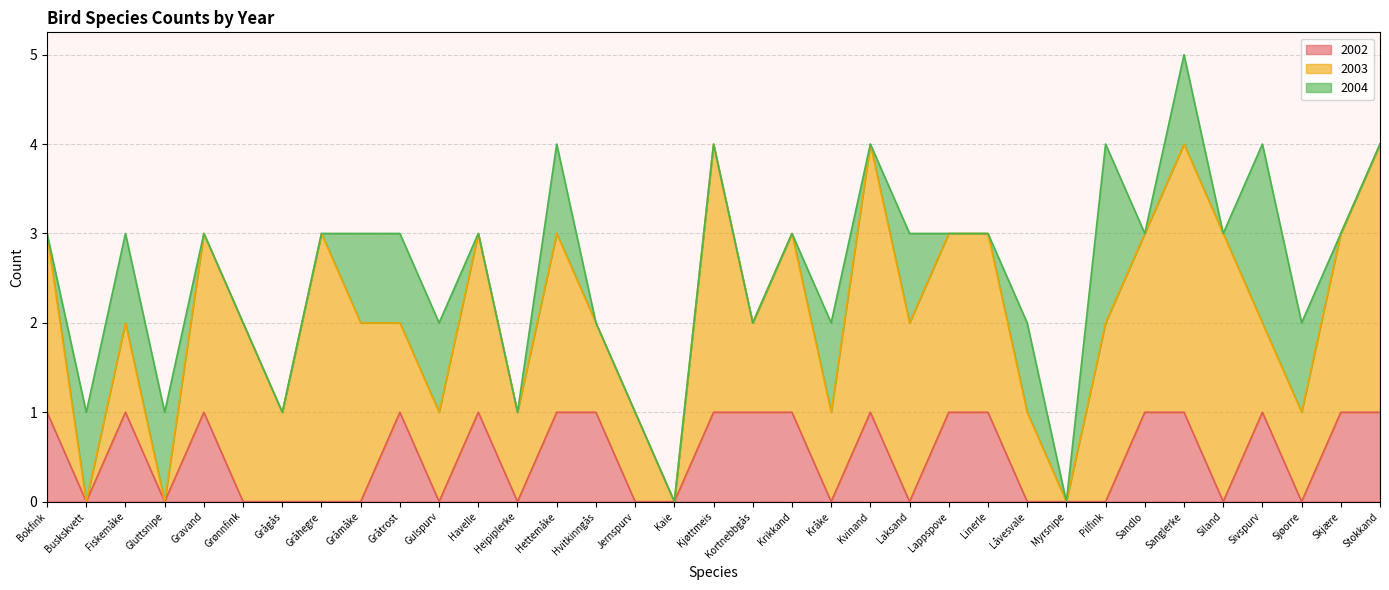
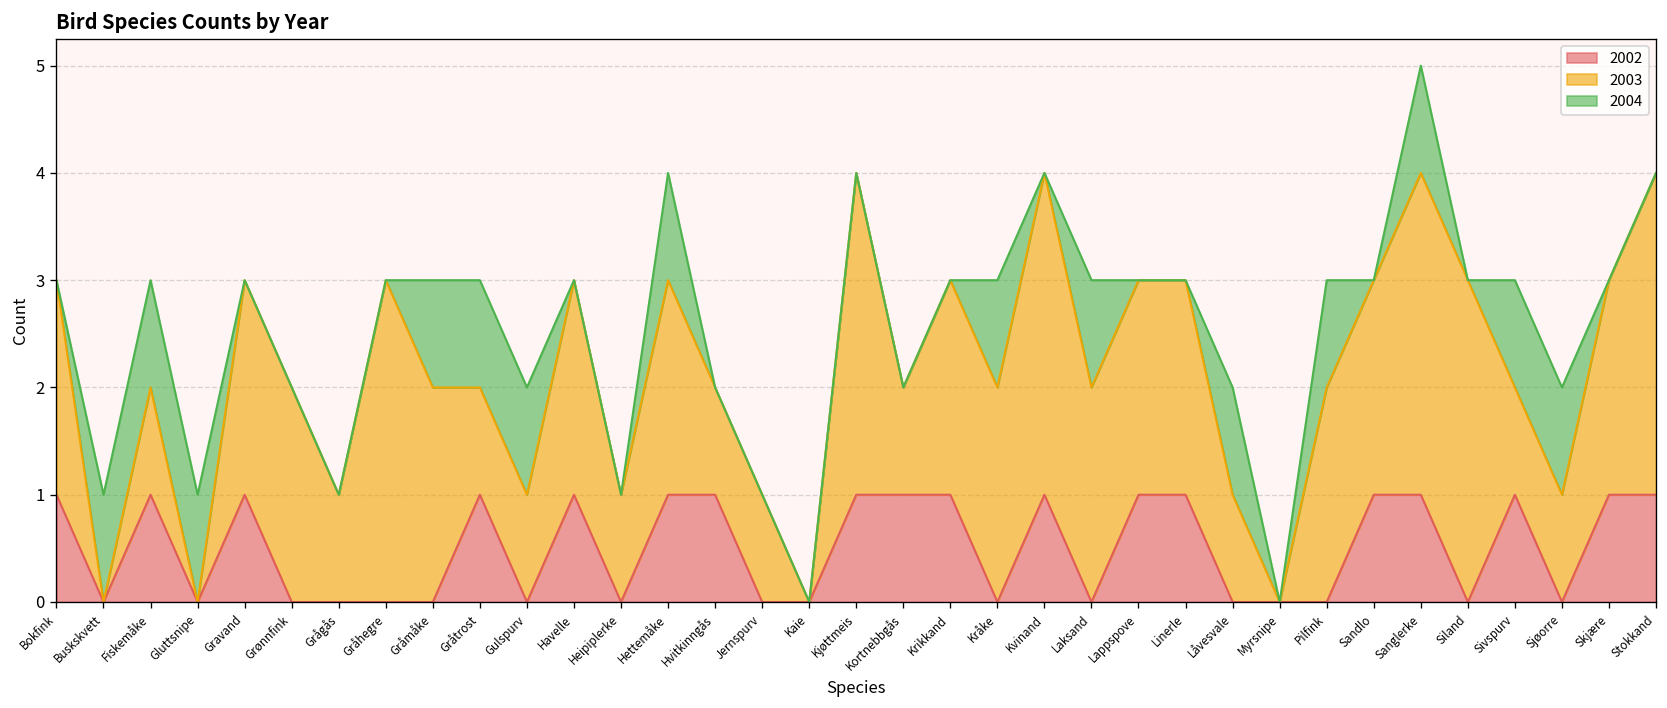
  {
    "2002": {
      "Bokfink": 1,
      "Fiskemåke": 1,
      "Gravand": 1,
      "Grønnfink": 0,
      "Grågås": 0,
      "Gråhegre": 0,
      "Gråmåke": 0,
      "Gråtrost": 1,
      "Gulspurv": 0,
      "Havelle": 1,
      "Heipiplerke": 0,
      "Hettemåke": 1,
      "Hvitkinngås": 1,
      "Jernspurv": 0,
      "Kjøttmeis": 1,
      "Kortnebbgås": 1,
      "Krikkand": 1,
      "Kråke": 0,
      "Kvinand": 1,
      "Laksand": 0,
      "Lappspove": 1,
      "Linerle": 1,
      "Låvesvale": 0,
      "Pilfink": 0,
      "Sandlo": 1,
      "Sanglerke": 1,
      "Siland": 0,
      "Sivspurv": 1,
      "Sjøorre": 0,
      "Skjære": 1,
      "Stokkand": 1
    },
    "2003": {
      "Fiskemåke": 1,
      "Gråmåke": 2,
      "Gråtrost": 1,
      "Gulspurv": 1,
      "Hettemåke": 2,
-     "Kråke": 1,
+     "Kråke": 2,
      "Laksand": 2,
      "Låvesvale": 1,
      "Pilfink": 2,
      "Sanglerke": 3,
      "Sivspurv": 1,
      "Sjøorre": 1
    },
    "2004": {
      "Buskskvett": 1,
      "Fiskemåke": 1,
      "Gluttsnipe": 1,
      "Gråmåke": 1,
      "Gråtrost": 1,
      "Gulspurv": 1,
      "Hettemåke": 1,
      "Kråke": 1,
      "Laksand": 1,
      "Låvesvale": 1,
-     "Pilfink": 2,
+     "Pilfink": 1,
      "Sanglerke": 1,
-     "Sivspurv": 2,
+     "Sivspurv": 1,
      "Sjøorre": 1
    }
  }
